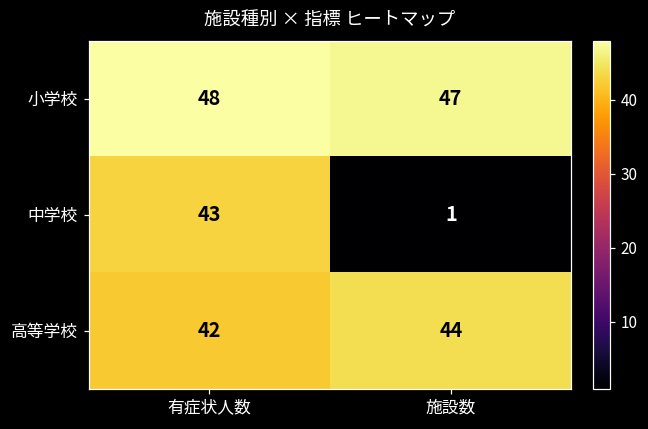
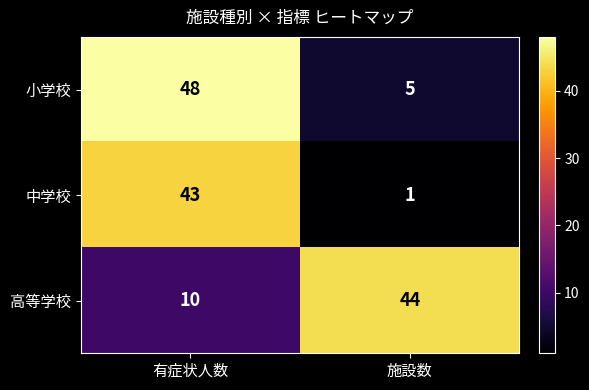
  {
    "小学校": {
      "有症状人数": 48,
-     "施設数": 47
+     "施設数": 5
    },
    "中学校": {
      "有症状人数": 43,
      "施設数": 1
    },
    "高等学校": {
-     "有症状人数": 42,
+     "有症状人数": 10,
      "施設数": 44
    }
  }
